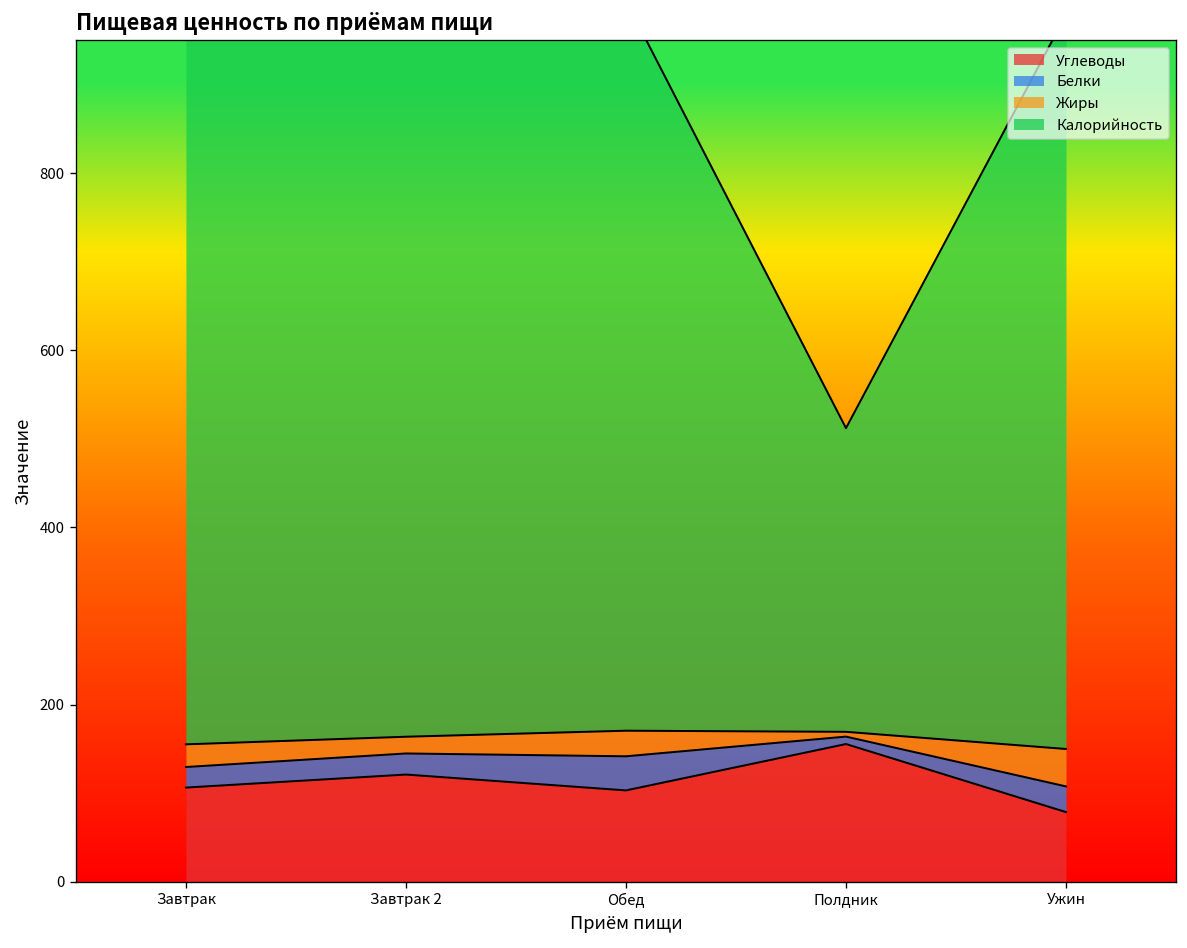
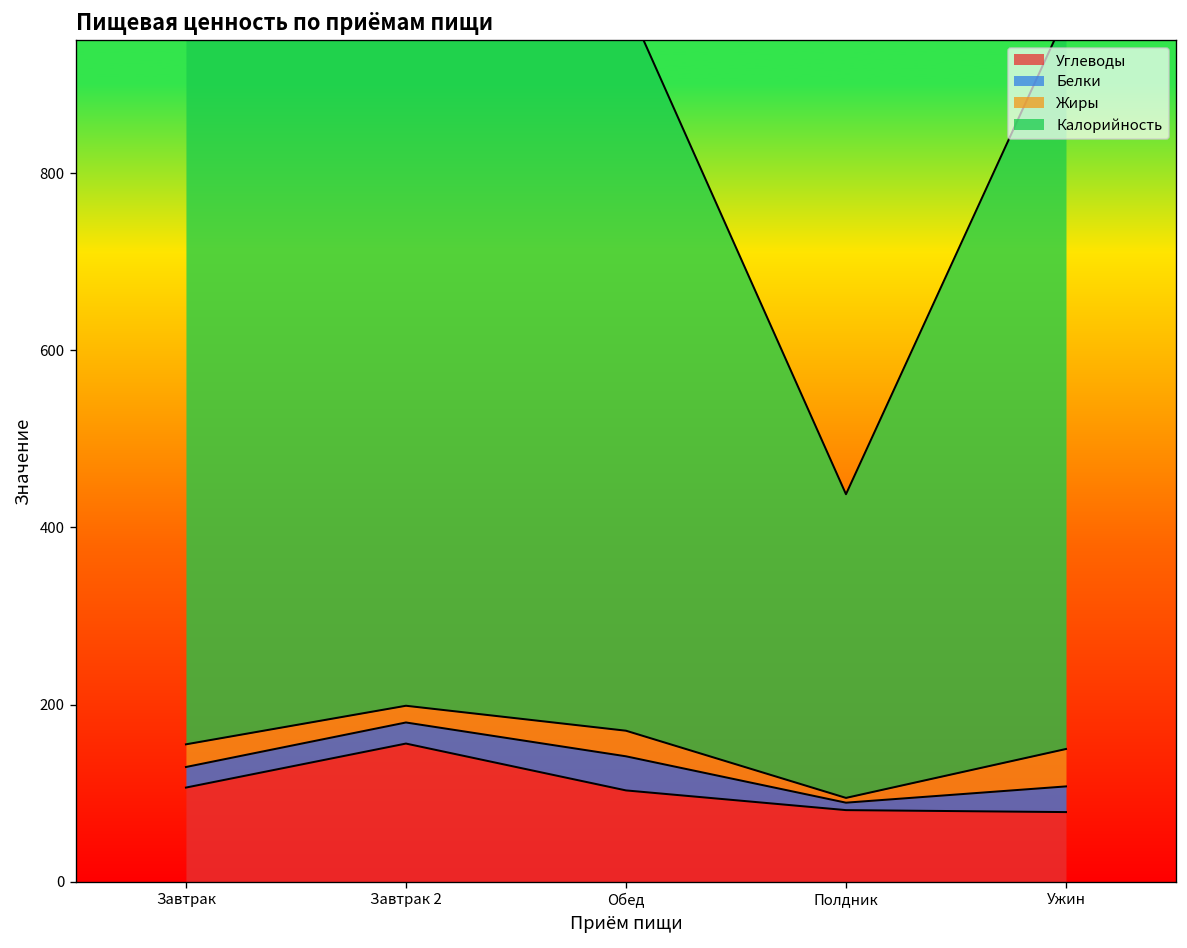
  {
    "Углеводы": {
      "Завтрак": 110,
-     "Завтрак 2": 120,
+     "Завтрак 2": 160,
      "Обед": 100,
-     "Полдник": 160,
+     "Полдник": 80,
      "Ужин": 80
    },
    "Белки": {
      "Завтрак": 20,
      "Завтрак 2": 20,
      "Обед": 40,
      "Полдник": 10,
      "Ужин": 30
    },
    "Жиры": {
      "Завтрак": 30,
      "Завтрак 2": 20,
      "Обед": 30,
      "Полдник": 10,
      "Ужин": 40
    },
    "Калорийность": {
      "Полдник": 340
    }
  }
